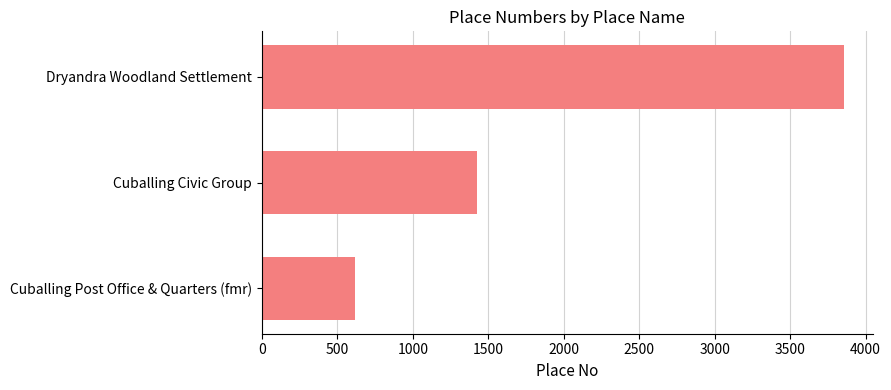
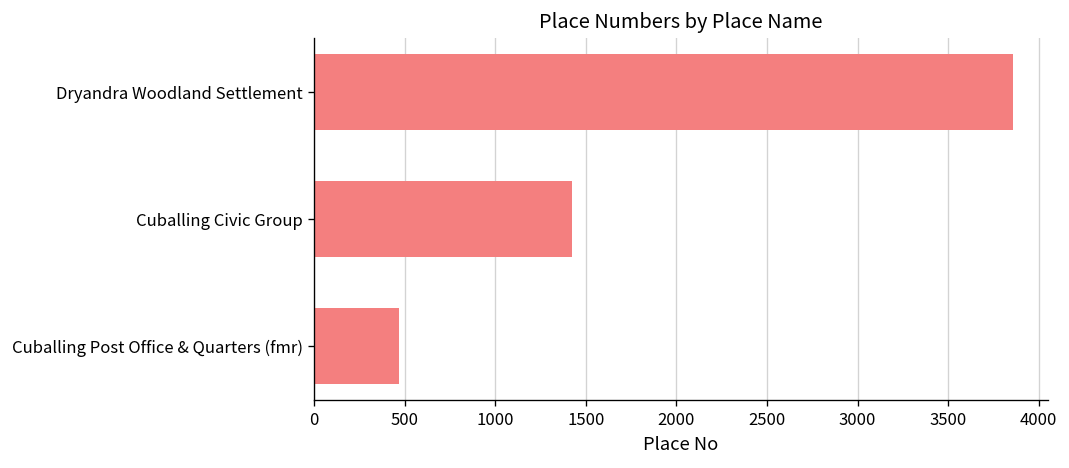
  {
    "Dryandra Woodland Settlement": 3860,
    "Cuballing Civic Group": 1420,
-   "Cuballing Post Office & Quarters (fmr)": 620
+   "Cuballing Post Office & Quarters (fmr)": 470
  }
